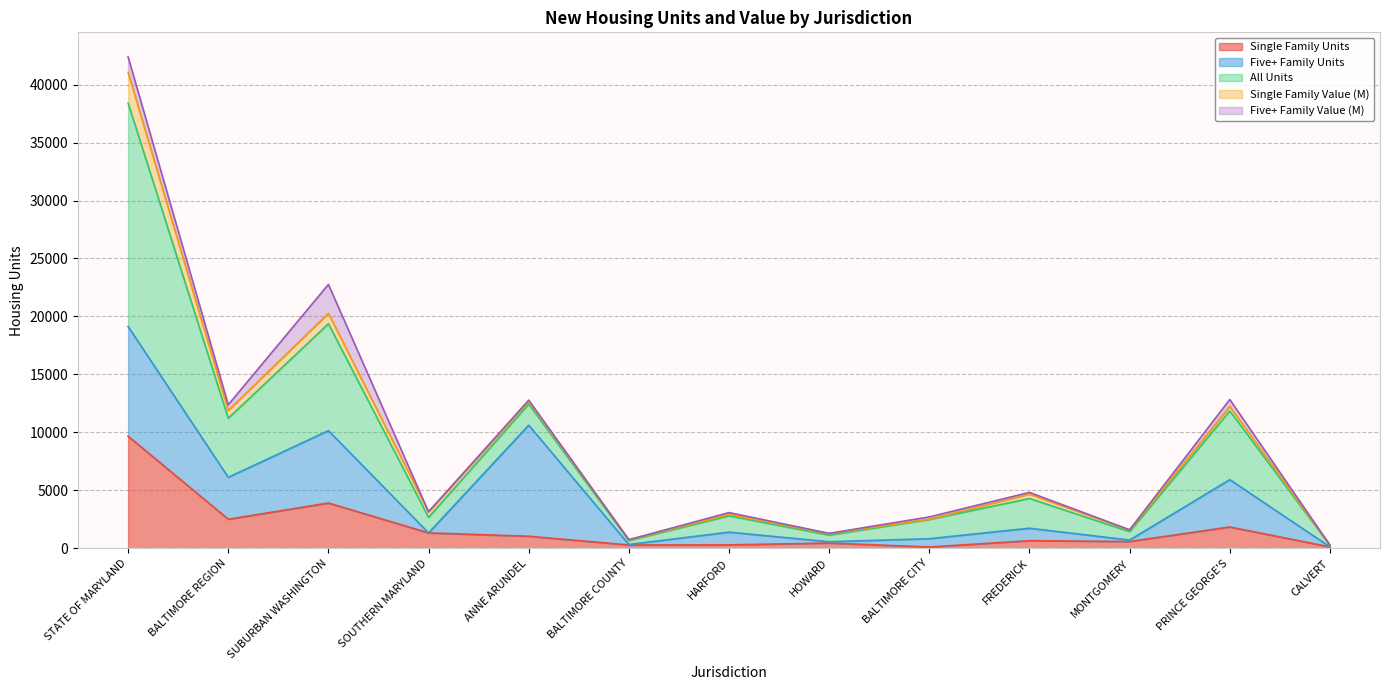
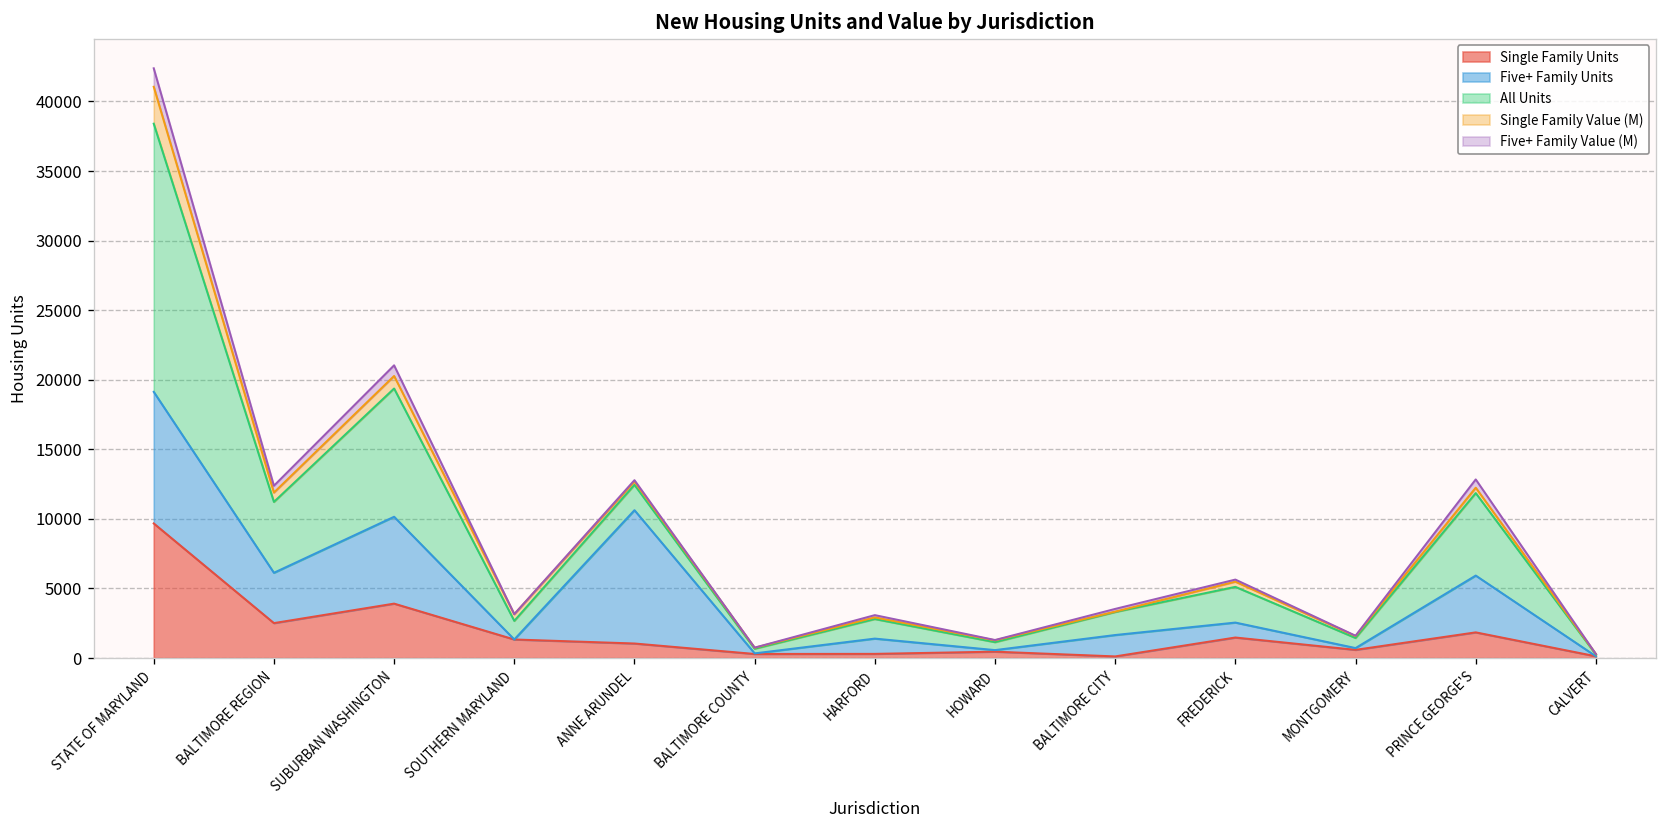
  {
    "Single Family Units": {
      "STATE OF MARYLAND": 9700,
      "BALTIMORE REGION": 2500,
      "SUBURBAN WASHINGTON": 3900,
      "ANNE ARUNDEL": 1000,
      "HARFORD": 300,
      "BALTIMORE CITY": 100,
-     "FREDERICK": 700,
+     "FREDERICK": 1500,
      "PRINCE GEORGE'S": 1800
    },
    "Five+ Family Units": {
      "STATE OF MARYLAND": 9500,
      "BALTIMORE REGION": 3600,
      "SUBURBAN WASHINGTON": 6200,
      "ANNE ARUNDEL": 9600,
      "HARFORD": 1100,
-     "BALTIMORE CITY": 700,
+     "BALTIMORE CITY": 1500,
      "FREDERICK": 1100,
      "PRINCE GEORGE'S": 4100
    },
    "All Units": {
      "STATE OF MARYLAND": 19300,
      "BALTIMORE REGION": 5100,
      "SUBURBAN WASHINGTON": 9200,
      "SOUTHERN MARYLAND": 1300,
      "ANNE ARUNDEL": 1800,
      "FREDERICK": 2600,
      "PRINCE GEORGE'S": 5900
    },
    "Single Family Value (M)": {
      "STATE OF MARYLAND": 2700,
      "BALTIMORE REGION": 700,
      "SUBURBAN WASHINGTON": 900,
      "PRINCE GEORGE'S": 400
    },
    "Five+ Family Value (M)": {
      "STATE OF MARYLAND": 1300,
      "BALTIMORE REGION": 500,
-     "SUBURBAN WASHINGTON": 2500,
+     "SUBURBAN WASHINGTON": 800,
      "PRINCE GEORGE'S": 600
    }
  }
